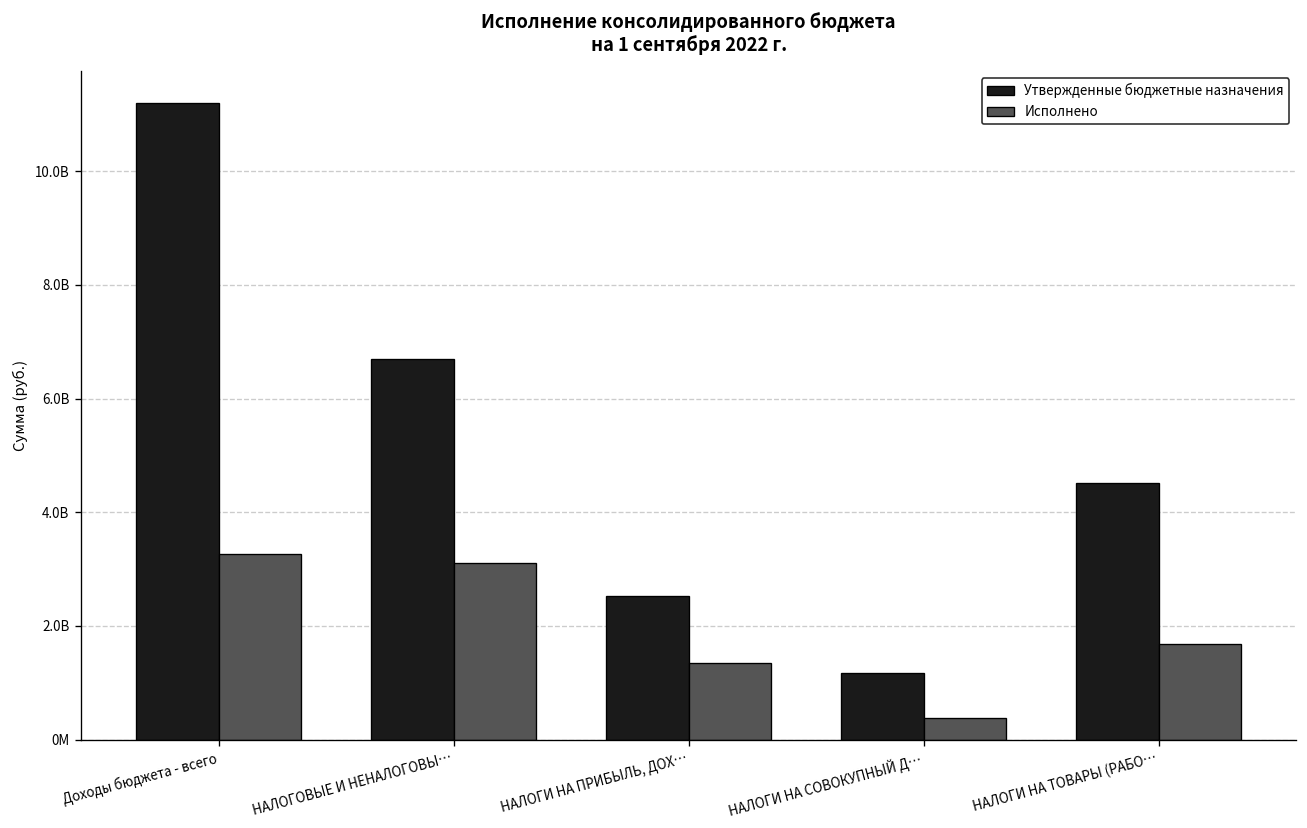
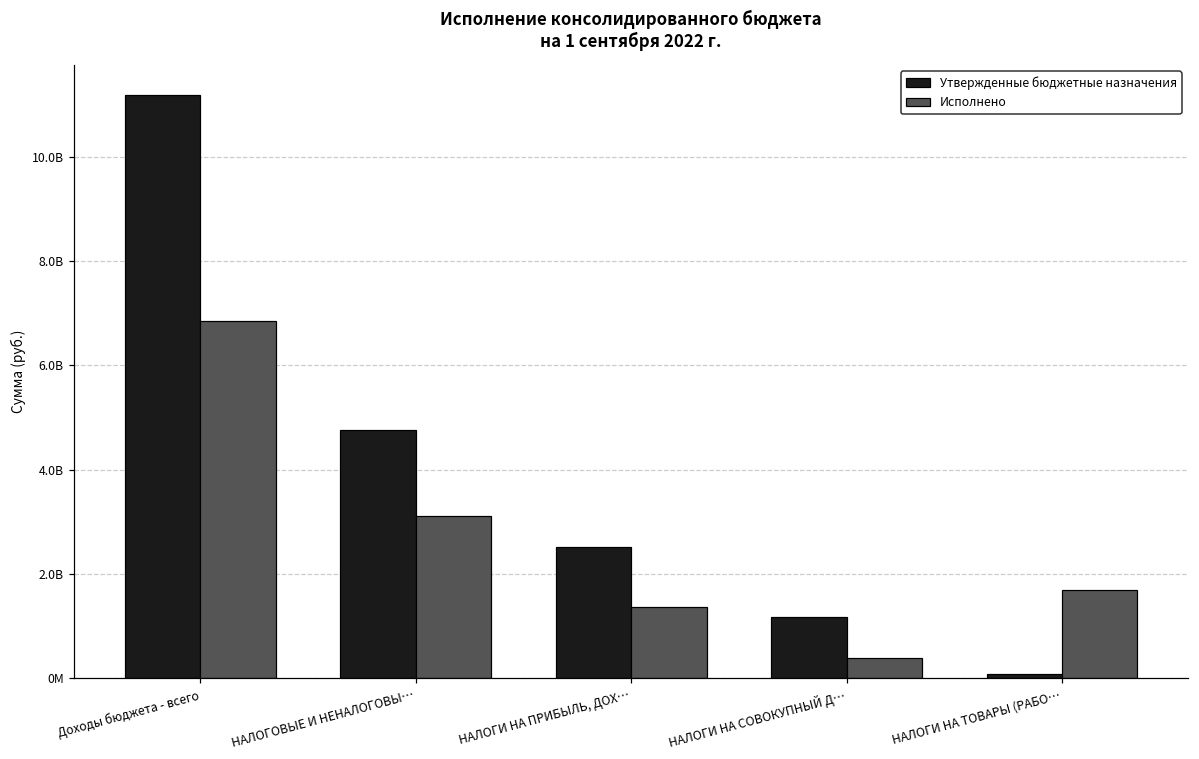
  {
    "Утвержденные бюджетные назначения": {
      "Доходы бюджета - всего": 11200000000,
-     "НАЛОГОВЫЕ И НЕНАЛОГОВЫ…": 6700000000,
+     "НАЛОГОВЫЕ И НЕНАЛОГОВЫ…": 4800000000,
      "НАЛОГИ НА ПРИБЫЛЬ, ДОХ…": 2500000000,
      "НАЛОГИ НА СОВОКУПНЫЙ Д…": 1200000000,
-     "НАЛОГИ НА ТОВАРЫ (РАБО…": 4500000000
+     "НАЛОГИ НА ТОВАРЫ (РАБО…": 100000000
    },
    "Исполнено": {
-     "Доходы бюджета - всего": 3300000000,
+     "Доходы бюджета - всего": 6800000000,
      "НАЛОГОВЫЕ И НЕНАЛОГОВЫ…": 3100000000,
      "НАЛОГИ НА ПРИБЫЛЬ, ДОХ…": 1400000000,
      "НАЛОГИ НА СОВОКУПНЫЙ Д…": 400000000,
      "НАЛОГИ НА ТОВАРЫ (РАБО…": 1700000000
    }
  }
